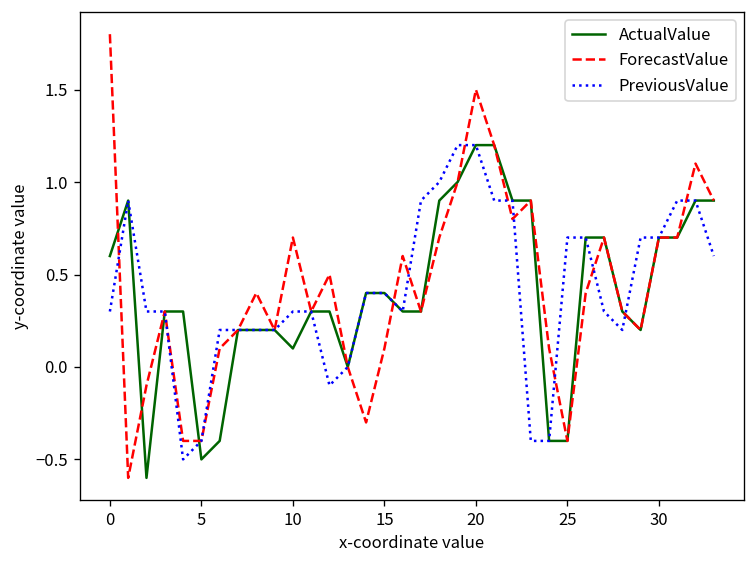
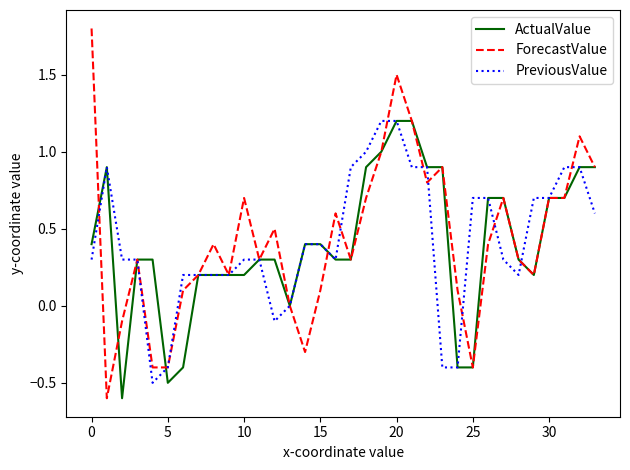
  {
    "ActualValue": {
-     "0": 0.6,
+     "0": 0.4,
      "5": -0.5,
-     "10": 0.1
+     "10": 0.2
    },
    "ForecastValue": {
      "0": 1.8,
      "10": 0.7,
      "15": 0.1,
      "20": 1.5
    },
    "PreviousValue": {
      "0": 0.3,
      "10": 0.3,
      "25": 0.7
    }
  }
